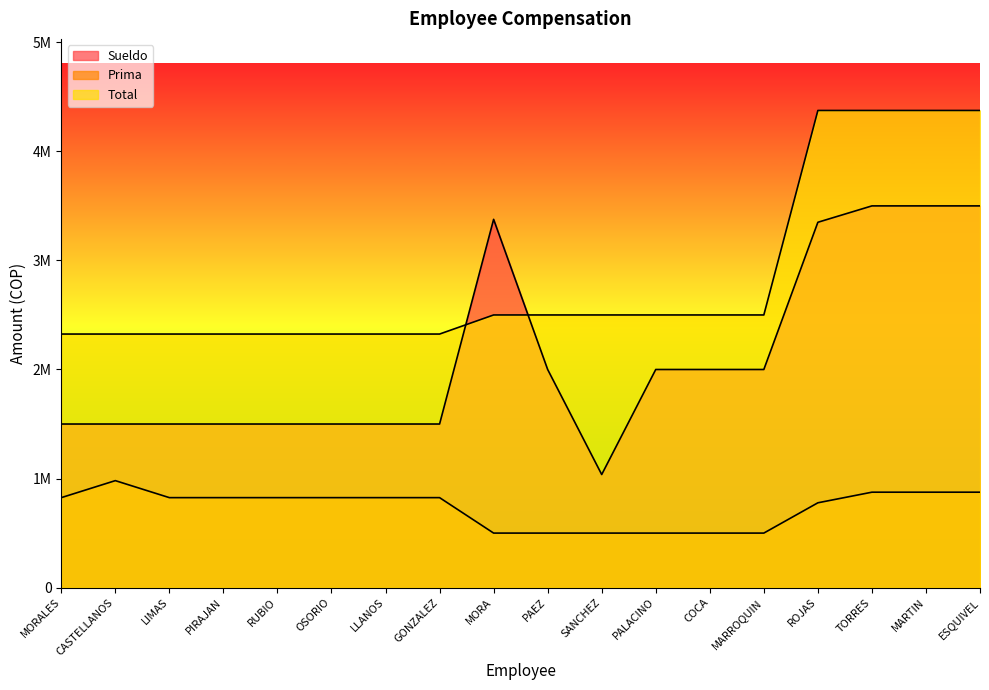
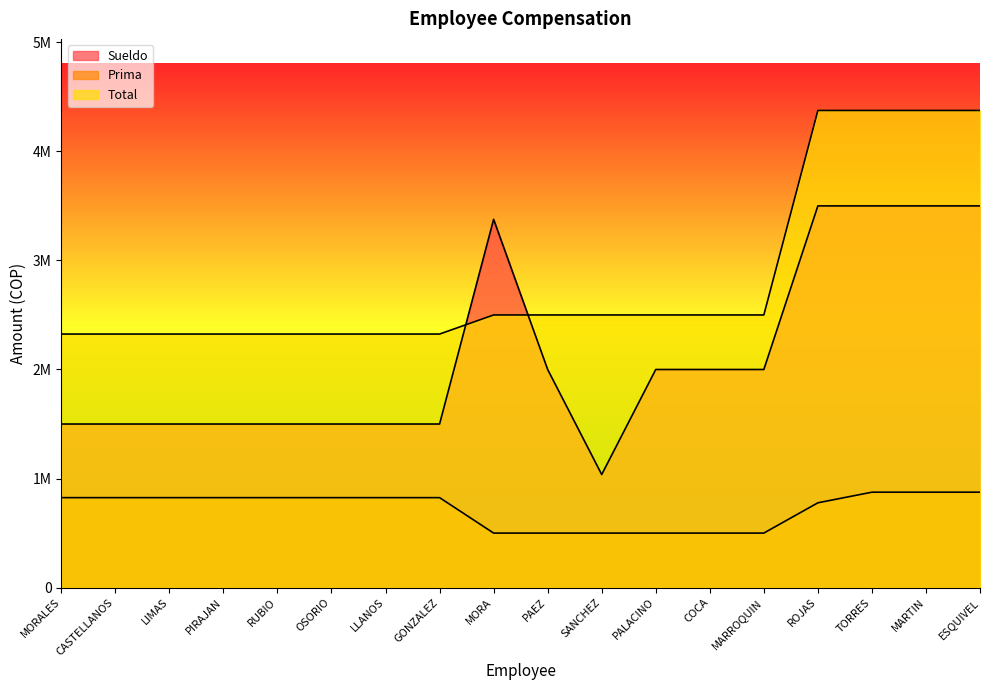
  {
    "Sueldo": {
      "MORALES": 1500000,
      "CASTELLANOS": 1500000,
      "LIMAS": 1500000,
      "PIRAJAN": 1500000,
      "RUBIO": 1500000,
      "OSORIO": 1500000,
      "LLANOS": 1500000,
      "GONZALEZ": 1500000,
      "MORA": 3380000,
      "PAEZ": 2000000,
      "SANCHEZ": 1040000,
      "PALACINO": 2000000,
      "COCA": 2000000,
      "MARROQUIN": 2000000,
-     "ROJAS": 3350000,
+     "ROJAS": 3500000,
      "TORRES": 3500000,
      "MARTIN": 3500000,
      "ESQUIVEL": 3500000
    },
    "Prima": {
      "MORALES": 830000,
-     "CASTELLANOS": 980000,
+     "CASTELLANOS": 830000,
      "LIMAS": 830000,
      "PIRAJAN": 830000,
      "RUBIO": 830000,
      "OSORIO": 830000,
      "LLANOS": 830000,
      "GONZALEZ": 830000,
      "MORA": 500000,
      "PAEZ": 500000,
      "SANCHEZ": 500000,
      "PALACINO": 500000,
      "COCA": 500000,
      "MARROQUIN": 500000,
      "ROJAS": 780000,
      "TORRES": 880000,
      "MARTIN": 880000,
      "ESQUIVEL": 880000
    },
    "Total": {
      "MORALES": 2330000,
      "CASTELLANOS": 2330000,
      "LIMAS": 2330000,
      "PIRAJAN": 2330000,
      "RUBIO": 2330000,
      "OSORIO": 2330000,
      "LLANOS": 2330000,
      "GONZALEZ": 2330000,
      "MORA": 2500000,
      "PAEZ": 2500000,
      "SANCHEZ": 2500000,
      "PALACINO": 2500000,
      "COCA": 2500000,
      "MARROQUIN": 2500000,
      "ROJAS": 4380000,
      "TORRES": 4380000,
      "MARTIN": 4380000,
      "ESQUIVEL": 4380000
    }
  }
